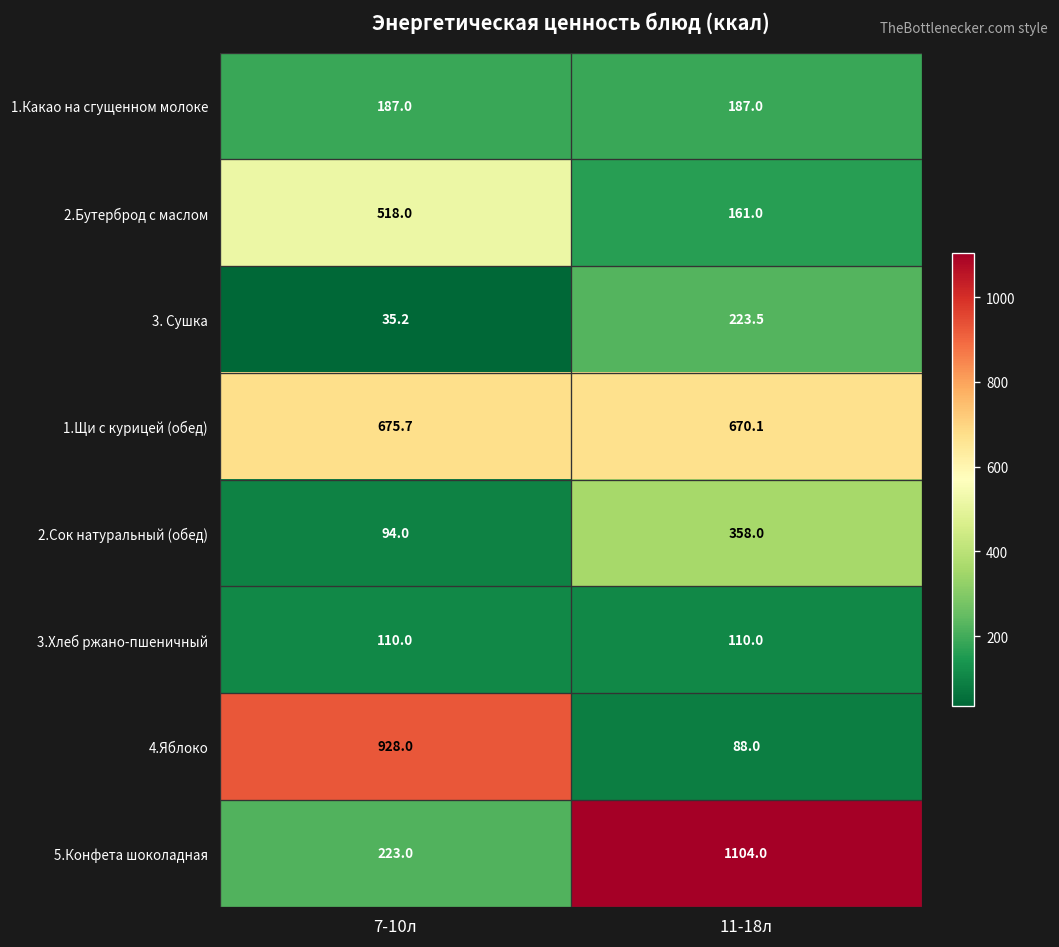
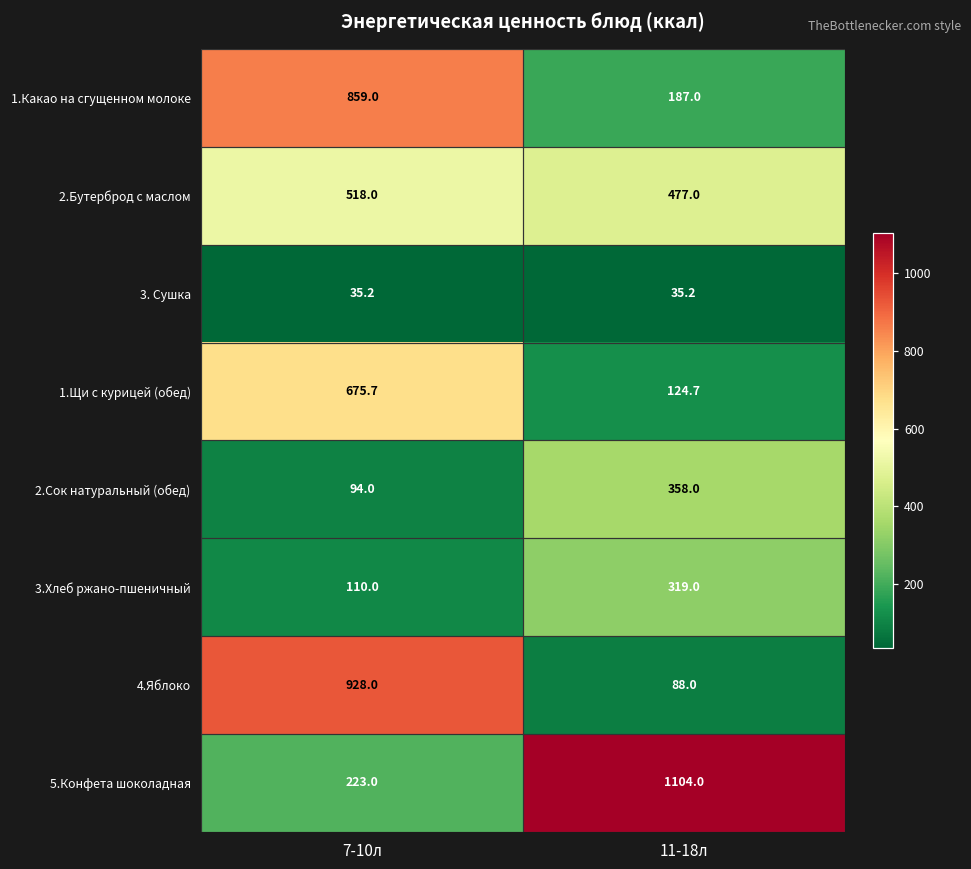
  {
    "1.Какао на сгущенном молоке": {
-     "7-10л": 187.0,
+     "7-10л": 859.0,
      "11-18л": 187.0
    },
    "2.Бутерброд с маслом": {
      "7-10л": 518.0,
-     "11-18л": 161.0
+     "11-18л": 477.0
    },
    "3. Сушка": {
      "7-10л": 35.2,
-     "11-18л": 223.5
+     "11-18л": 35.2
    },
    "1.Щи с курицей (обед)": {
      "7-10л": 675.7,
-     "11-18л": 670.1
+     "11-18л": 124.7
    },
    "2.Сок натуральный (обед)": {
      "7-10л": 94.0,
      "11-18л": 358.0
    },
    "3.Хлеб ржано-пшеничный": {
      "7-10л": 110.0,
-     "11-18л": 110.0
+     "11-18л": 319.0
    },
    "4.Яблоко": {
      "7-10л": 928.0,
      "11-18л": 88.0
    },
    "5.Конфета шоколадная": {
      "7-10л": 223.0,
      "11-18л": 1104.0
    }
  }
